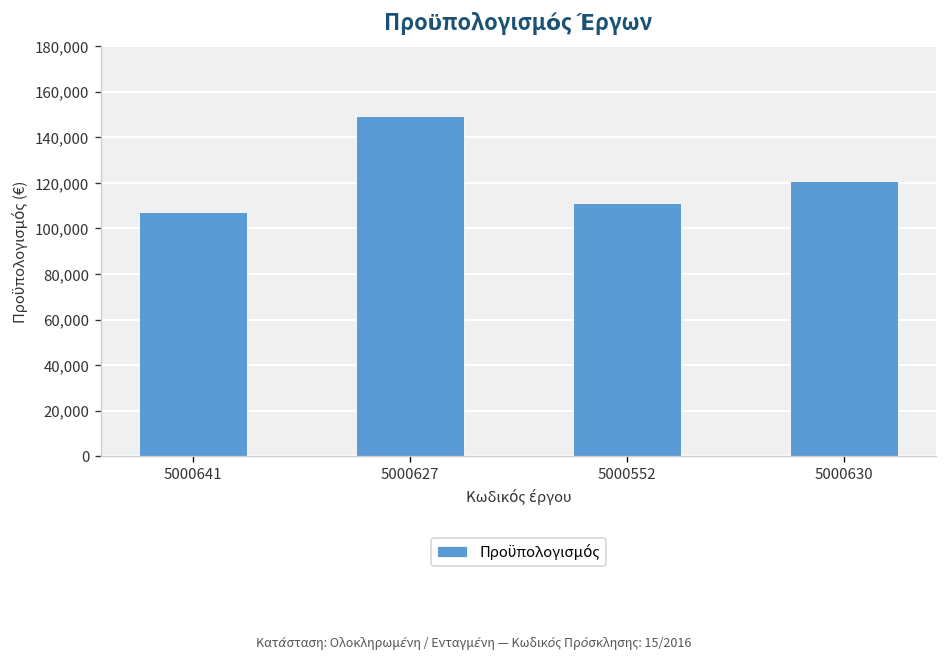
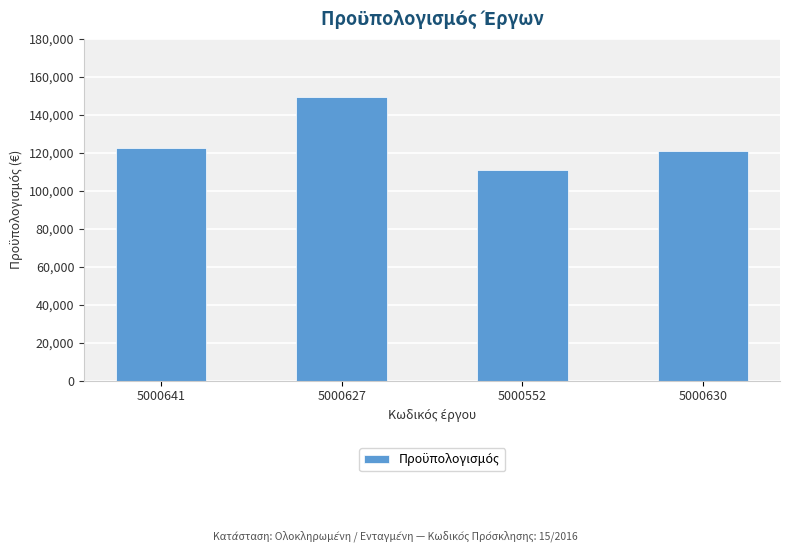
  {
-   "5000641": "107,000",
+   "5000641": "122,000",
    "5000627": "149,000",
    "5000552": "111,000",
    "5000630": "121,000"
  }
